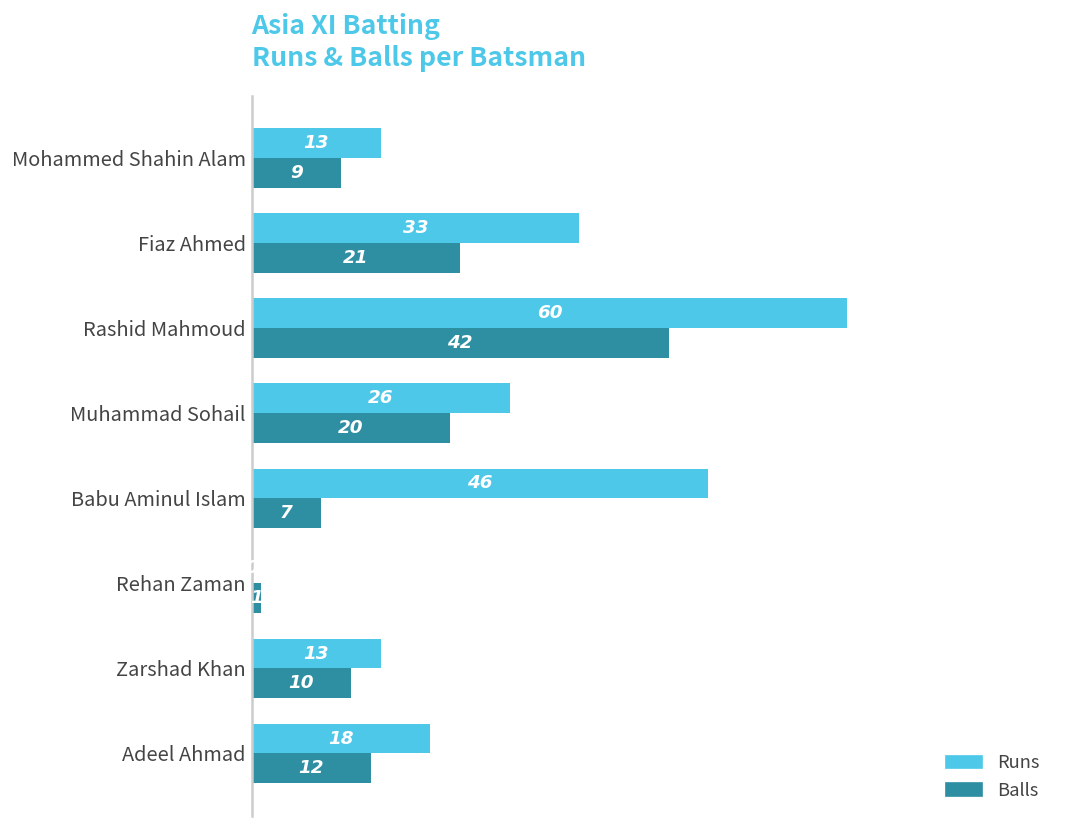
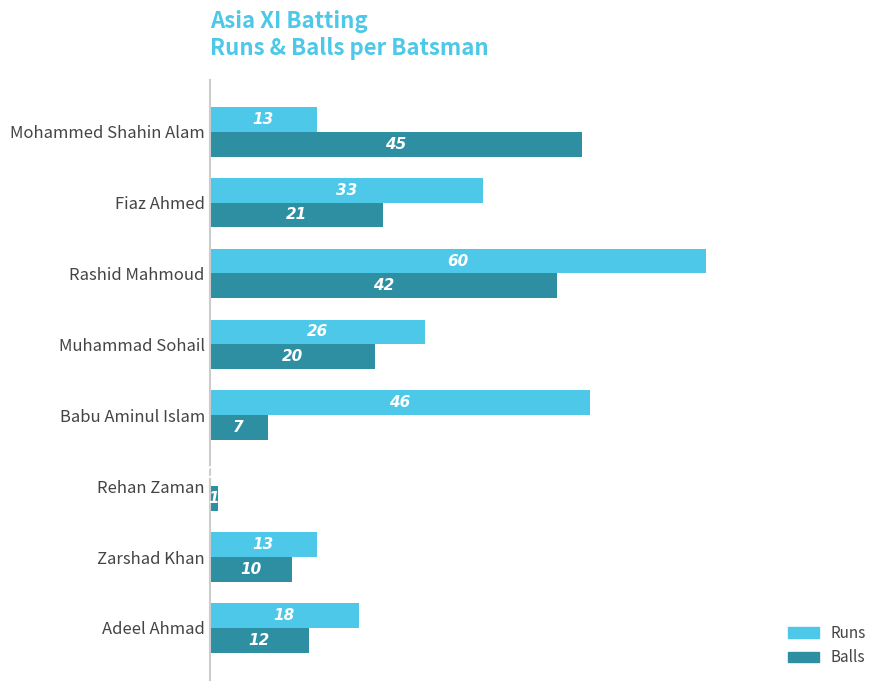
  {
    "Runs": {
      "Mohammed Shahin Alam": 13,
      "Fiaz Ahmed": 33,
      "Rashid Mahmoud": 60,
      "Muhammad Sohail": 26,
      "Babu Aminul Islam": 46,
      "Zarshad Khan": 13,
      "Adeel Ahmad": 18
    },
    "Balls": {
-     "Mohammed Shahin Alam": 9,
+     "Mohammed Shahin Alam": 45,
      "Fiaz Ahmed": 21,
      "Rashid Mahmoud": 42,
      "Muhammad Sohail": 20,
      "Babu Aminul Islam": 7,
      "Rehan Zaman": 1,
      "Zarshad Khan": 10,
      "Adeel Ahmad": 12
    }
  }
